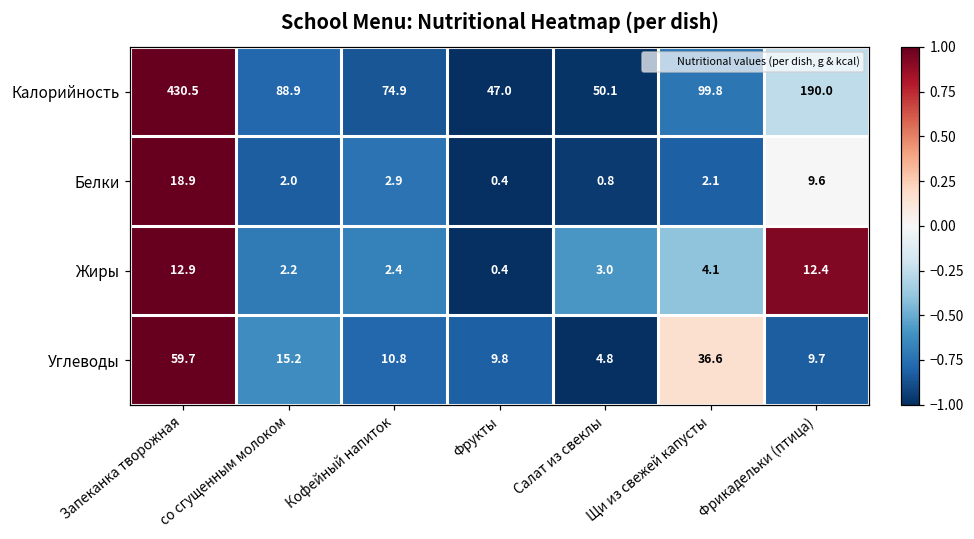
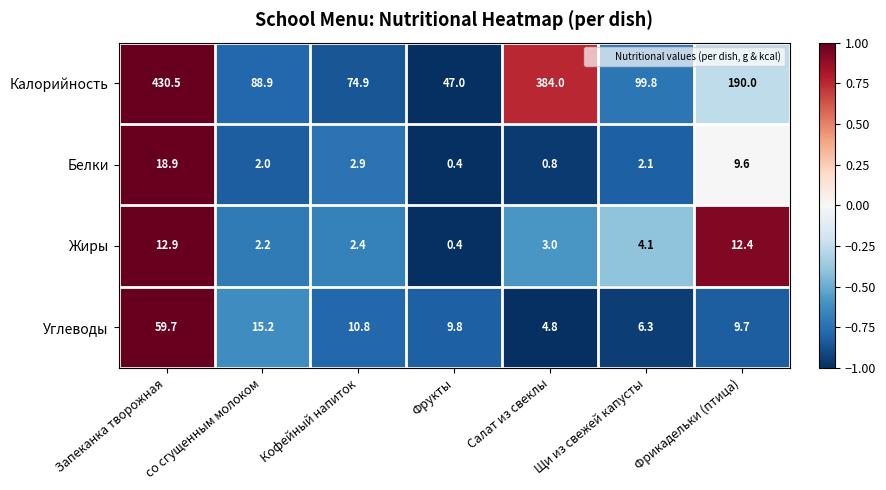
  {
    "Калорийность": {
      "Запеканка творожная": 430.5,
      "со сгущенным молоком": 88.9,
      "Кофейный напиток": 74.9,
      "Фрукты": 47.0,
-     "Салат из свеклы": 50.1,
+     "Салат из свеклы": 384.0,
      "Щи из свежей капусты": 99.8,
      "Фрикадельки (птица)": 190.0
    },
    "Белки": {
      "Запеканка творожная": 18.9,
      "со сгущенным молоком": 2.0,
      "Кофейный напиток": 2.9,
      "Фрукты": 0.4,
      "Салат из свеклы": 0.8,
      "Щи из свежей капусты": 2.1,
      "Фрикадельки (птица)": 9.6
    },
    "Жиры": {
      "Запеканка творожная": 12.9,
      "со сгущенным молоком": 2.2,
      "Кофейный напиток": 2.4,
      "Фрукты": 0.4,
      "Салат из свеклы": 3.0,
      "Щи из свежей капусты": 4.1,
      "Фрикадельки (птица)": 12.4
    },
    "Углеводы": {
      "Запеканка творожная": 59.7,
      "со сгущенным молоком": 15.2,
      "Кофейный напиток": 10.8,
      "Фрукты": 9.8,
      "Салат из свеклы": 4.8,
-     "Щи из свежей капусты": 36.6,
+     "Щи из свежей капусты": 6.3,
      "Фрикадельки (птица)": 9.7
    }
  }
